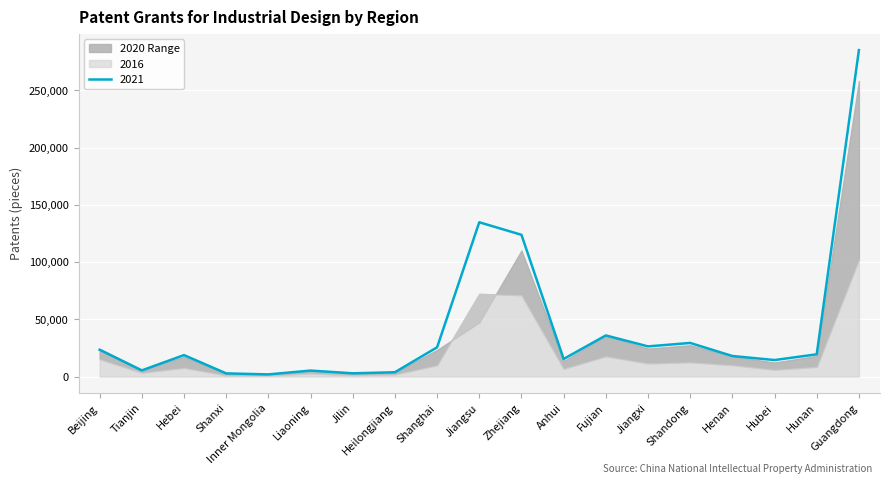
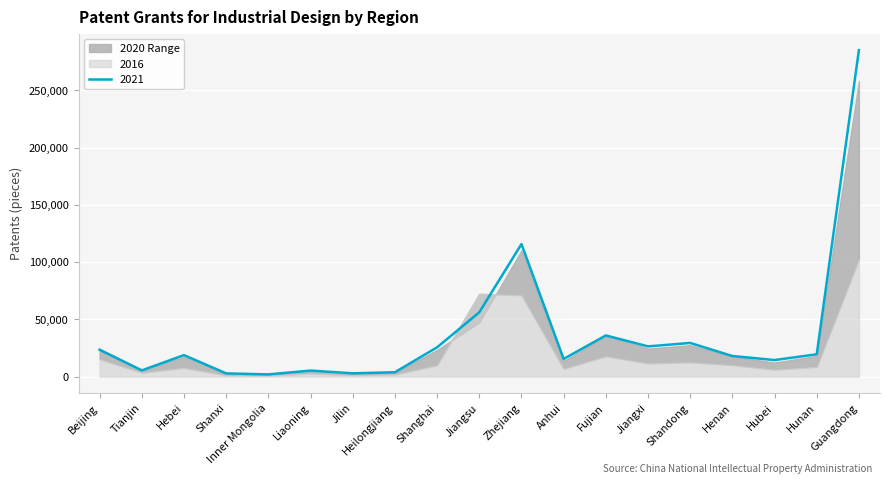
  {
    "2021": {
      "Shanghai": "26,000",
-     "Jiangsu": "135,000",
-     "Zhejiang": "124,000",
+     "Jiangsu": "56,000",
+     "Zhejiang": "116,000",
      "Guangdong": "285,000"
    }
  }
